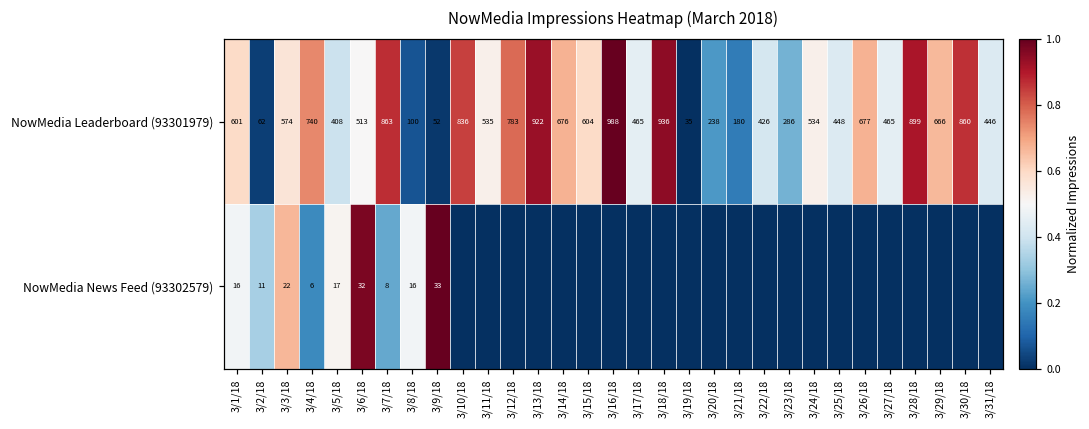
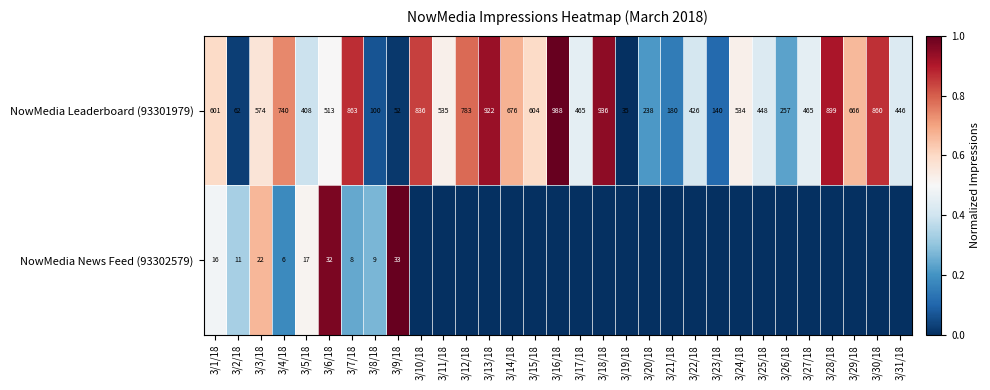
  {
    "NowMedia Leaderboard (93301979)": {
      "3/1/18": 601,
      "3/2/18": 62,
      "3/3/18": 574,
      "3/4/18": 740,
      "3/5/18": 408,
      "3/6/18": 513,
      "3/7/18": 863,
      "3/8/18": 100,
      "3/9/18": 52,
      "3/10/18": 836,
      "3/11/18": 535,
      "3/12/18": 783,
      "3/13/18": 922,
      "3/14/18": 676,
      "3/15/18": 604,
      "3/16/18": 988,
      "3/17/18": 465,
      "3/18/18": 936,
      "3/19/18": 35,
      "3/20/18": 238,
      "3/21/18": 180,
      "3/22/18": 426,
-     "3/23/18": 286,
+     "3/23/18": 140,
      "3/24/18": 534,
      "3/25/18": 448,
-     "3/26/18": 677,
+     "3/26/18": 257,
      "3/27/18": 465,
      "3/28/18": 899,
      "3/29/18": 666,
      "3/30/18": 860,
      "3/31/18": 446
    },
    "NowMedia News Feed (93302579)": {
      "3/1/18": 16,
      "3/2/18": 11,
      "3/3/18": 22,
      "3/4/18": 6,
      "3/5/18": 17,
      "3/6/18": 32,
      "3/7/18": 8,
-     "3/8/18": 16,
+     "3/8/18": 9,
      "3/9/18": 33
    }
  }
